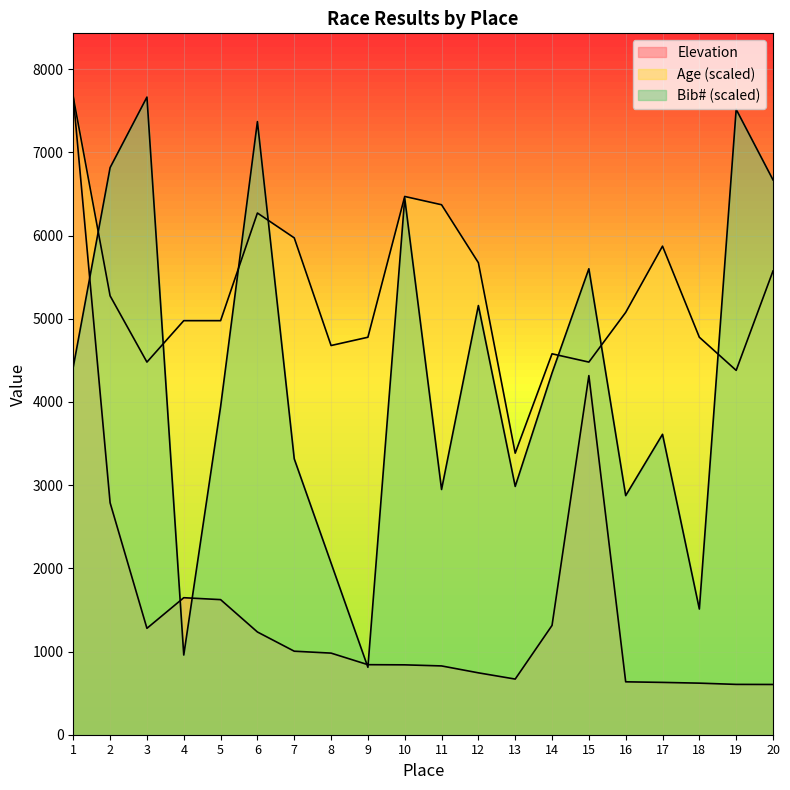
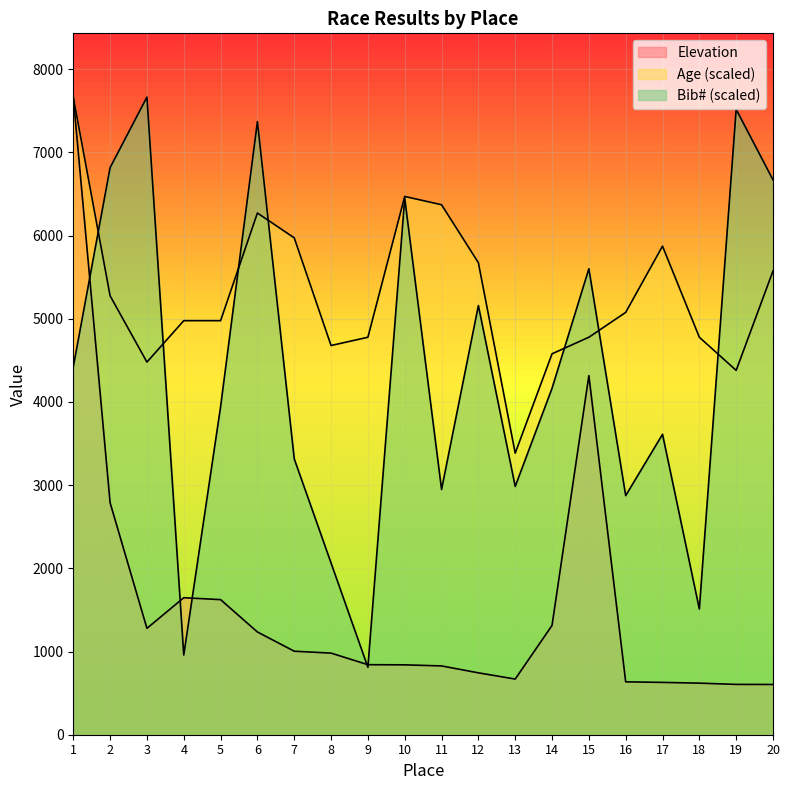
  {
    "Elevation": {
      "2": 2800,
      "3": 1300,
      "4": 1600,
      "5": 1600,
      "6": 1200,
      "7": 1000,
      "8": 1000,
      "9": 800,
      "10": 800,
      "11": 800,
      "12": 700,
      "13": 700,
      "14": 1300,
      "15": 4300,
      "16": 600,
      "17": 600,
      "18": 600,
      "19": 600,
      "20": 600
    },
    "Age (scaled)": {
      "2": 5300,
      "3": 4500,
      "4": 5000,
      "5": 5000,
      "6": 6300,
      "7": 6000,
      "8": 4700,
      "9": 4800,
      "11": 6400,
      "12": 5700,
      "13": 3400,
      "14": 4600,
-     "15": 4500,
+     "15": 4800,
      "16": 5100,
      "17": 5900,
      "18": 4800,
      "19": 4400,
      "20": 5600
    },
    "Bib# (scaled)": {
      "1": 4400,
      "2": 6800,
      "3": 7700,
      "4": 1000,
      "5": 3900,
      "6": 7400,
      "7": 3300,
      "8": 2100,
      "9": 800,
      "11": 2900,
      "12": 5200,
      "13": 3000,
-     "14": 4300,
+     "14": 4200,
      "15": 5600,
      "16": 2900,
      "17": 3600,
      "18": 1500,
      "19": 7500,
      "20": 6700
    }
  }
